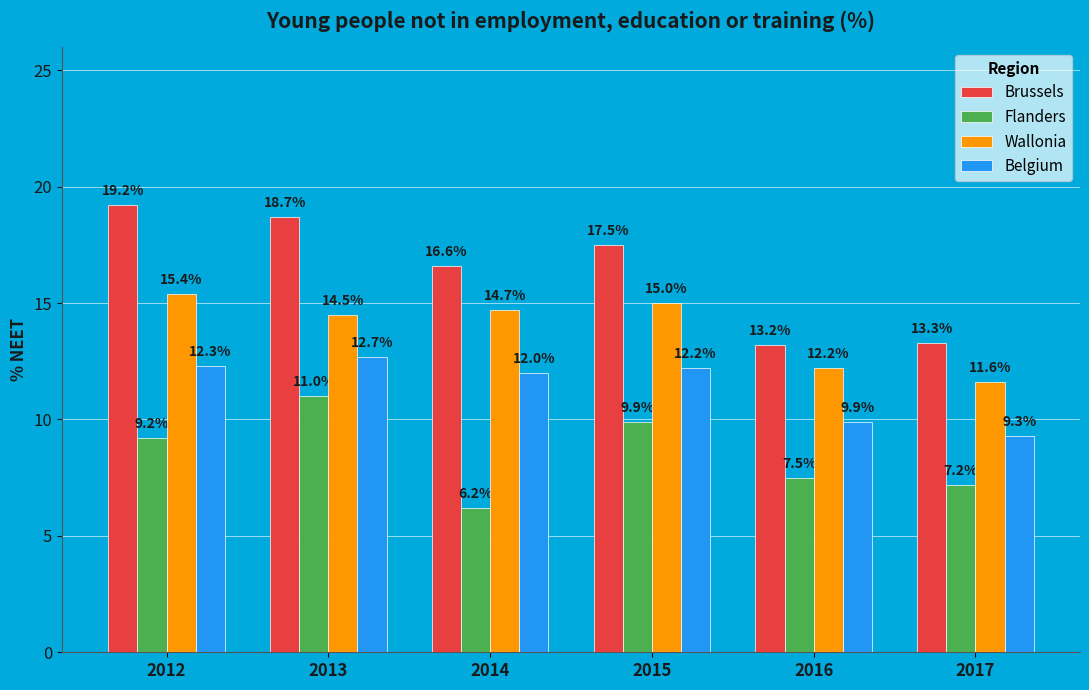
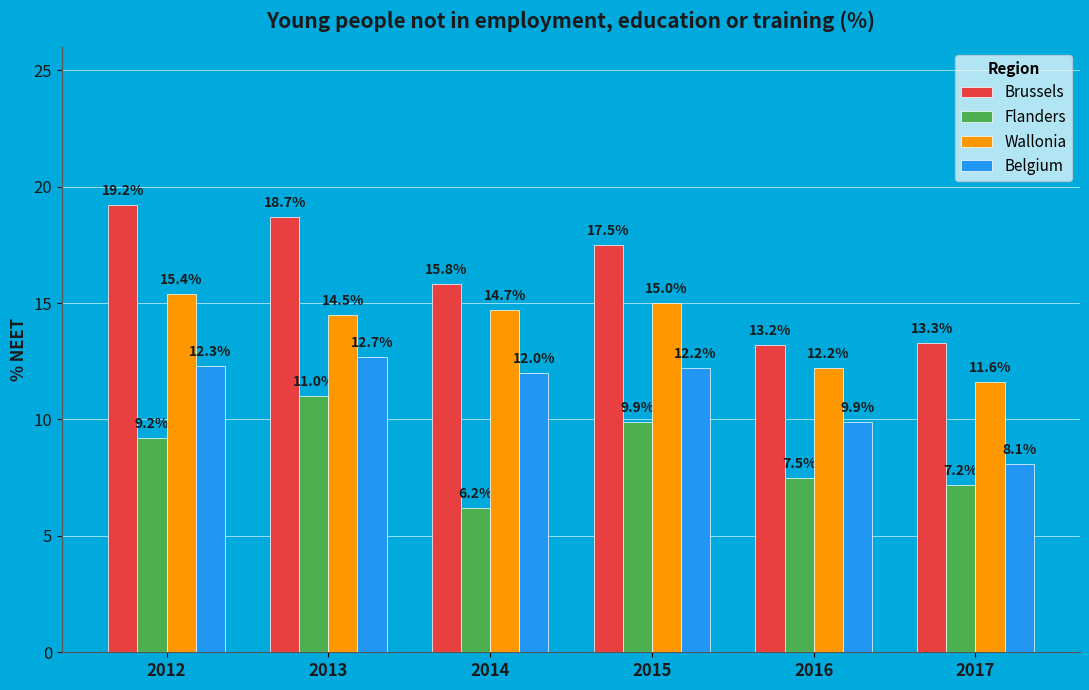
  {
    "Brussels": {
      "2012": "19.2%",
      "2013": "18.7%",
-     "2014": "16.6%",
+     "2014": "15.8%",
      "2015": "17.5%",
      "2016": "13.2%",
      "2017": "13.3%"
    },
    "Flanders": {
      "2012": "9.2%",
      "2013": "11.0%",
      "2014": "6.2%",
      "2015": "9.9%",
      "2016": "7.5%",
      "2017": "7.2%"
    },
    "Wallonia": {
      "2012": "15.4%",
      "2013": "14.5%",
      "2014": "14.7%",
      "2015": "15.0%",
      "2016": "12.2%",
      "2017": "11.6%"
    },
    "Belgium": {
      "2012": "12.3%",
      "2013": "12.7%",
      "2014": "12.0%",
      "2015": "12.2%",
      "2016": "9.9%",
-     "2017": "9.3%"
+     "2017": "8.1%"
    }
  }
